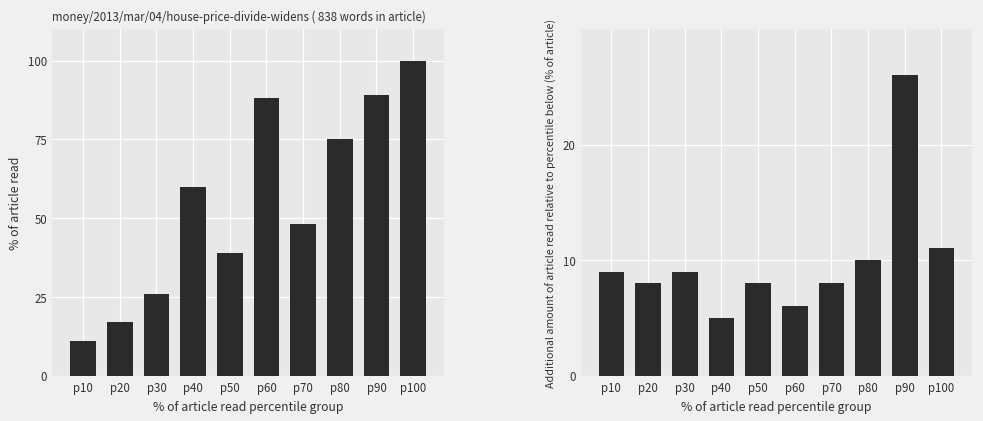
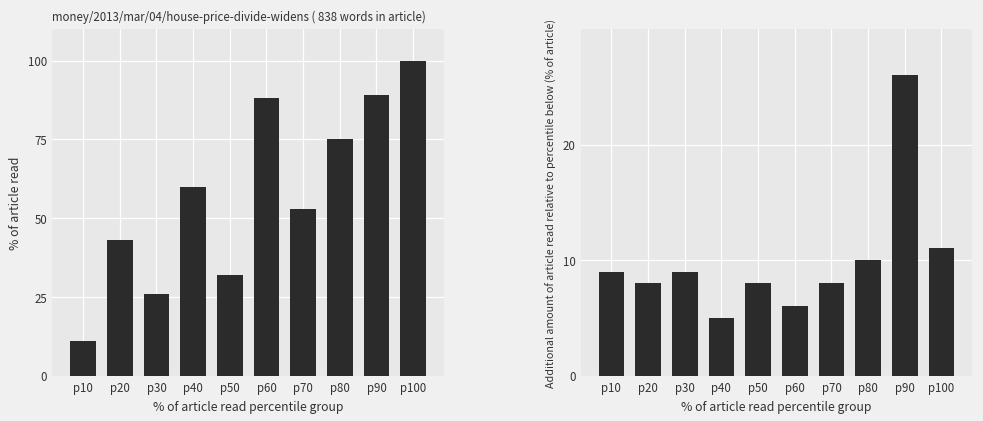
  {
    "money/2013/mar/04/house-price-divide-widens ( 838 words in article)": {
      "p10": 11,
-     "p20": 17,
+     "p20": 43,
      "p30": 26,
      "p40": 60,
-     "p50": 39,
+     "p50": 32,
      "p60": 88,
-     "p70": 48,
+     "p70": 53,
      "p80": 75,
      "p90": 89,
      "p100": 100
    }
  }
